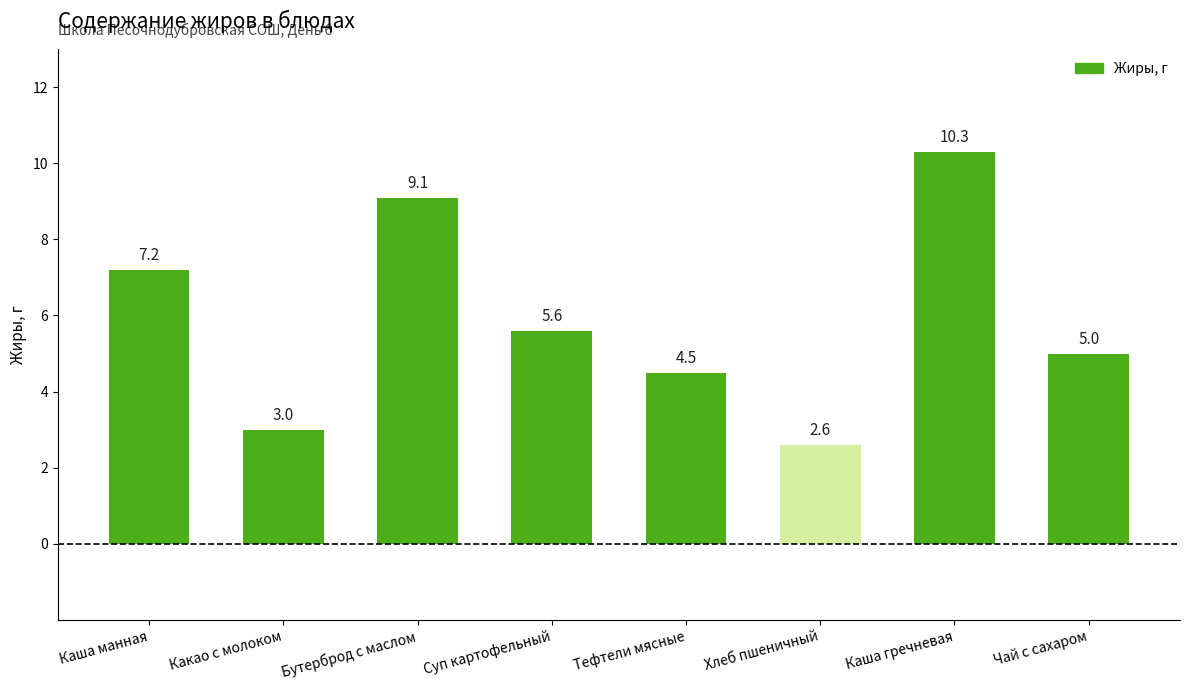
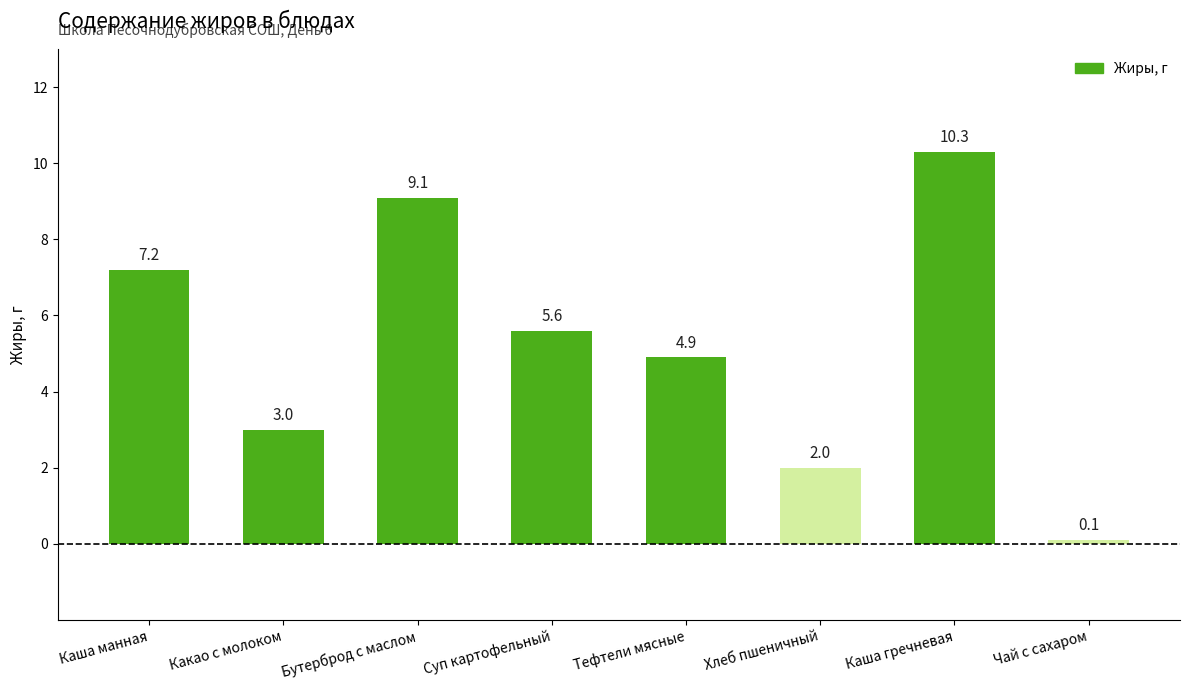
  {
    "Каша манная": 7.2,
    "Какао с молоком": 3.0,
    "Бутерброд с маслом": 9.1,
    "Суп картофельный": 5.6,
-   "Тефтели мясные": 4.5,
-   "Хлеб пшеничный": 2.6,
+   "Тефтели мясные": 4.9,
+   "Хлеб пшеничный": 2.0,
    "Каша гречневая": 10.3,
-   "Чай с сахаром": 5.0
+   "Чай с сахаром": 0.1
  }
